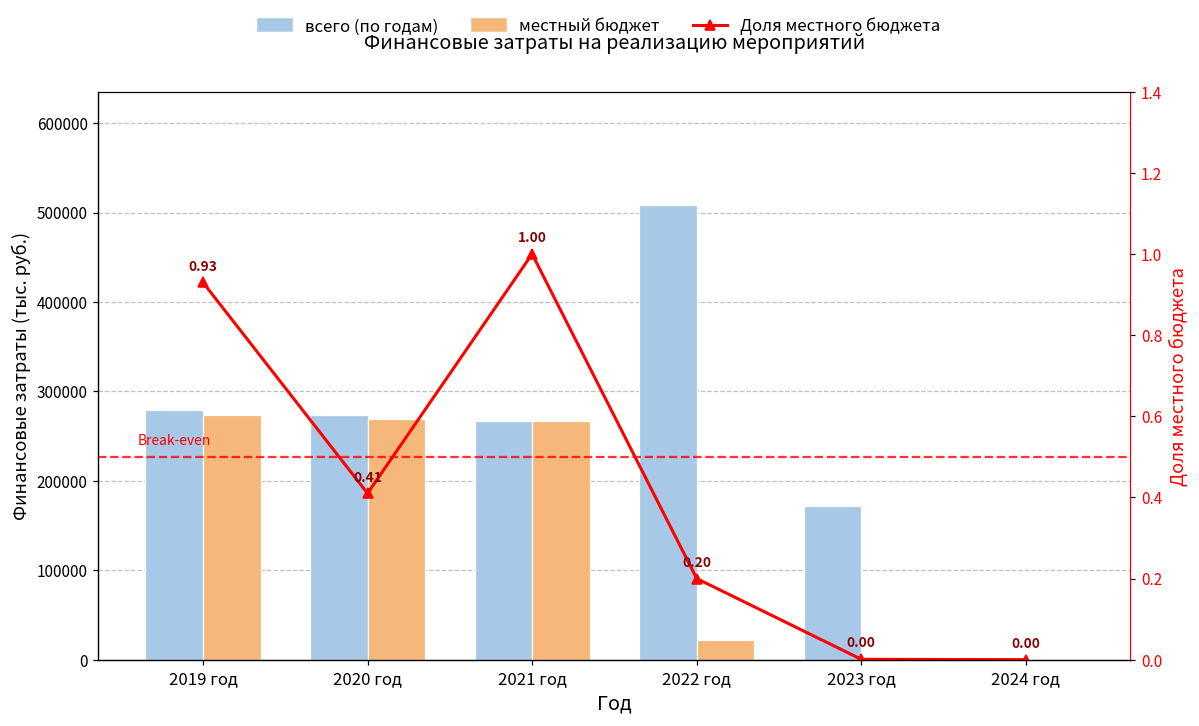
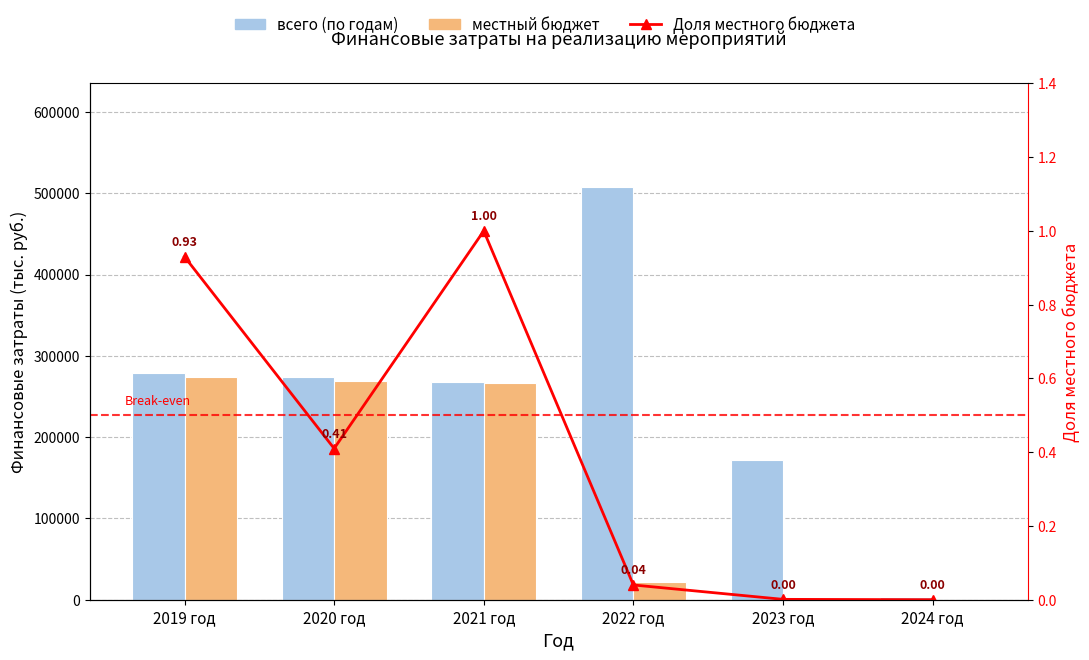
  {
    "Доля местного бюджета": {
      "2019 год": 0.93,
      "2020 год": 0.41,
      "2021 год": 1.00,
-     "2022 год": 0.20,
+     "2022 год": 0.04,
      "2023 год": 0.00,
      "2024 год": 0.00
    }
  }
